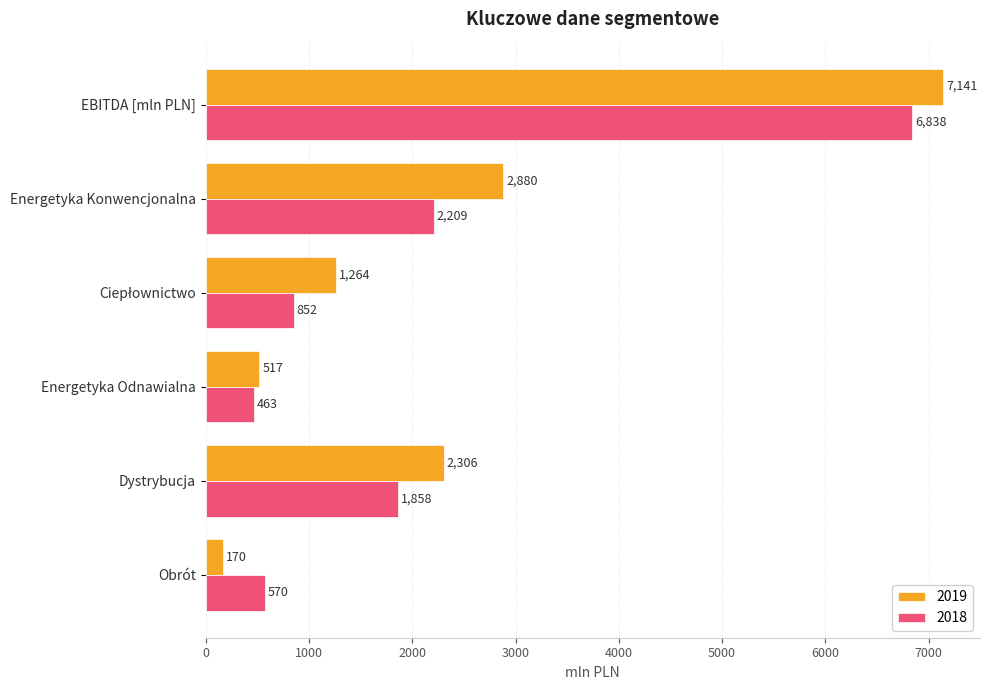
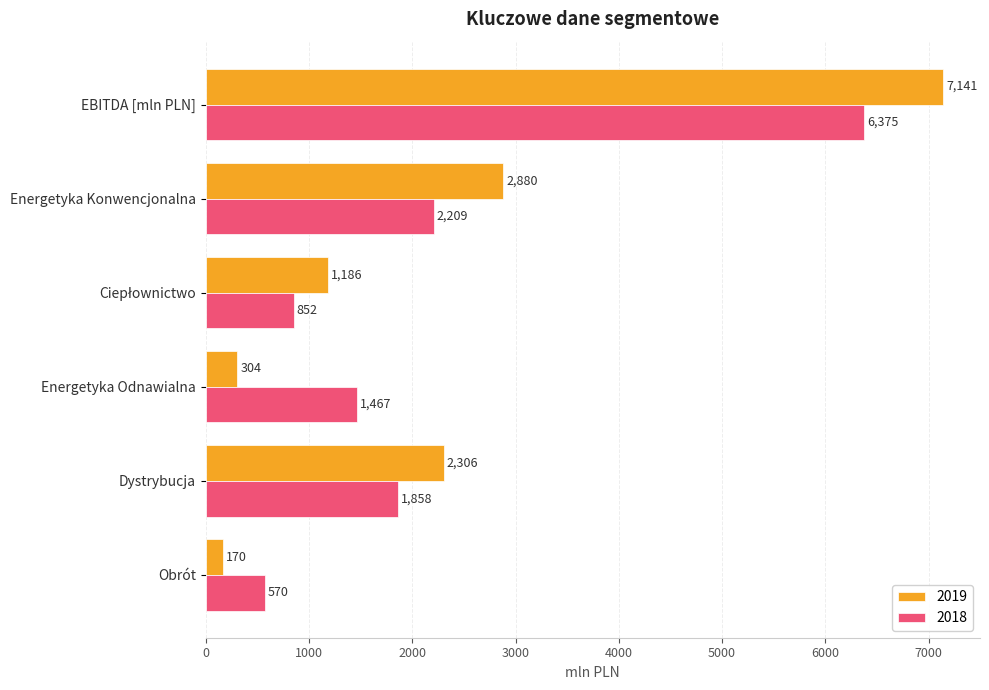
  {
    "2019": {
      "EBITDA [mln PLN]": "7,141",
      "Energetyka Konwencjonalna": "2,880",
-     "Ciepłownictwo": "1,264",
-     "Energetyka Odnawialna": "517",
+     "Ciepłownictwo": "1,186",
+     "Energetyka Odnawialna": "304",
      "Dystrybucja": "2,306",
      "Obrót": "170"
    },
    "2018": {
-     "EBITDA [mln PLN]": "6,838",
+     "EBITDA [mln PLN]": "6,375",
      "Energetyka Konwencjonalna": "2,209",
      "Ciepłownictwo": "852",
-     "Energetyka Odnawialna": "463",
+     "Energetyka Odnawialna": "1,467",
      "Dystrybucja": "1,858",
      "Obrót": "570"
    }
  }
